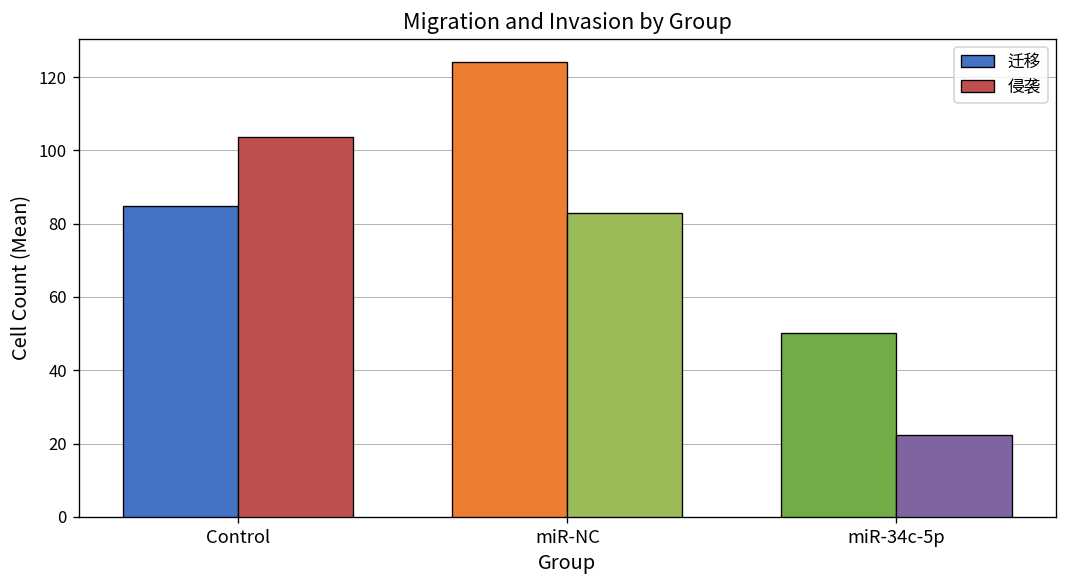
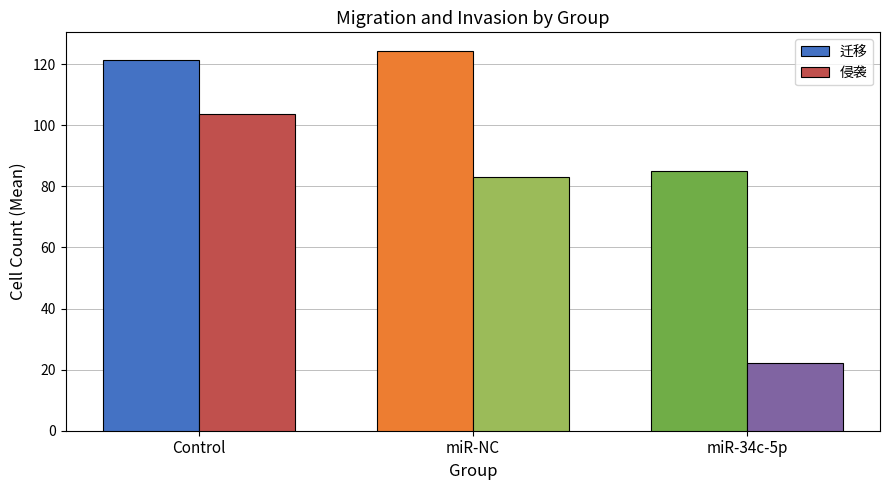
  {
    "迁移": {
-     "Control": 85,
+     "Control": 121,
      "miR-NC": 124,
-     "miR-34c-5p": 50
+     "miR-34c-5p": 85
    },
    "侵袭": {
      "Control": 104,
      "miR-NC": 83,
      "miR-34c-5p": 22
    }
  }
